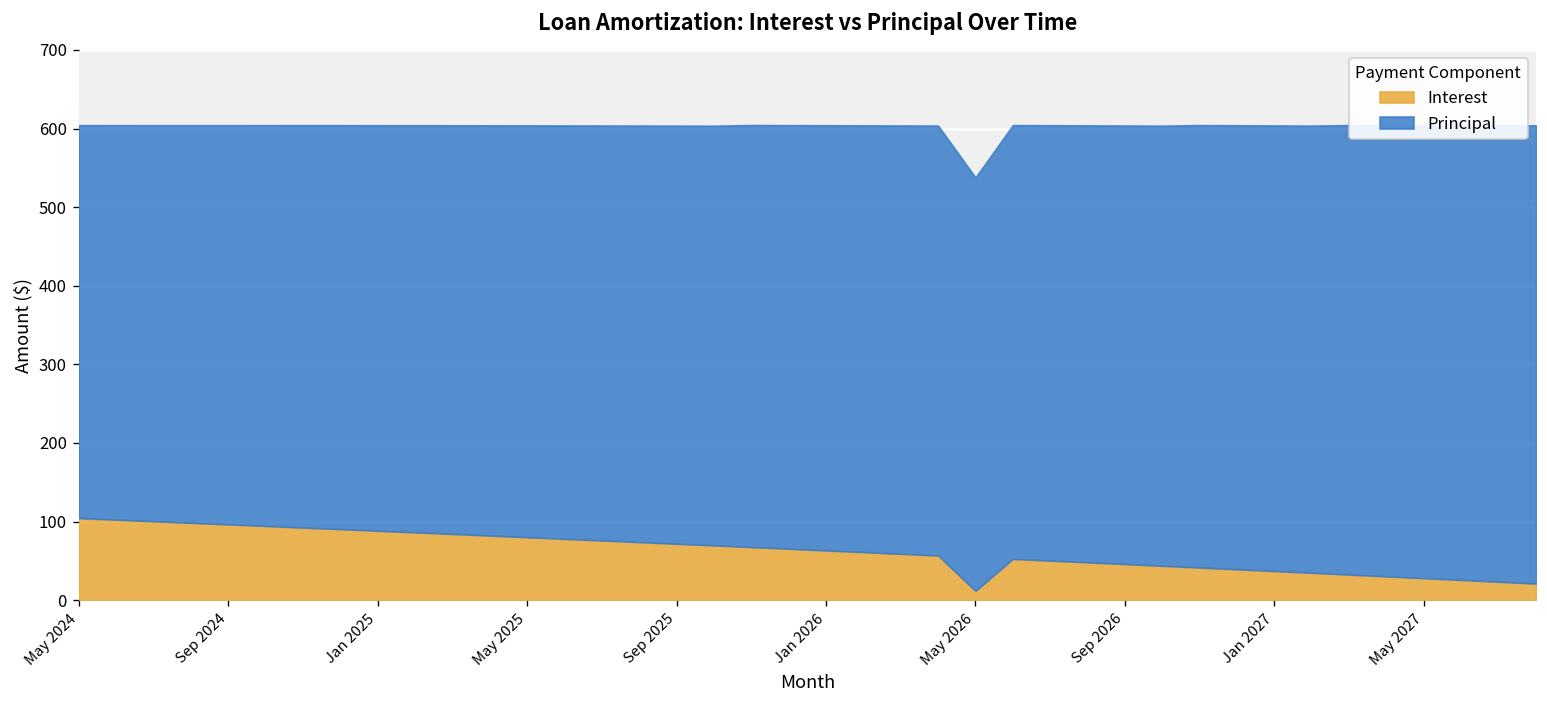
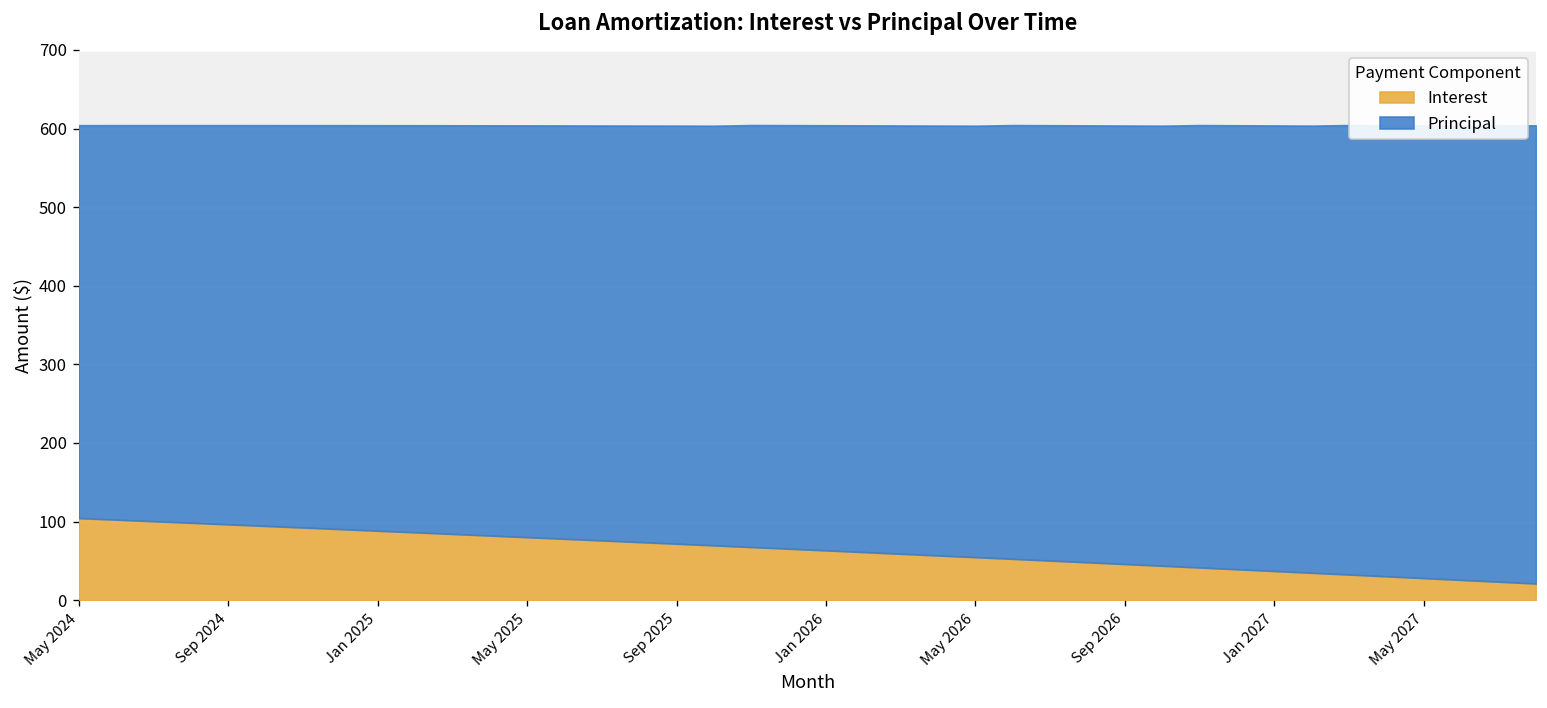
  {
    "Interest": {
      "May 2024": 100,
      "Sep 2024": 100,
      "Jan 2025": 90,
      "May 2025": 80,
      "Sep 2025": 70,
      "Jan 2026": 60,
-     "May 2026": 10,
+     "May 2026": 50,
      "Sep 2026": 50,
      "Jan 2027": 40,
      "May 2027": 30
    },
    "Principal": {
      "May 2024": 500,
      "Sep 2024": 510,
      "Jan 2025": 520,
      "May 2025": 520,
      "Sep 2025": 530,
      "Jan 2026": 540,
-     "May 2026": 530,
+     "May 2026": 550,
      "Sep 2026": 560,
      "Jan 2027": 570
    }
  }
